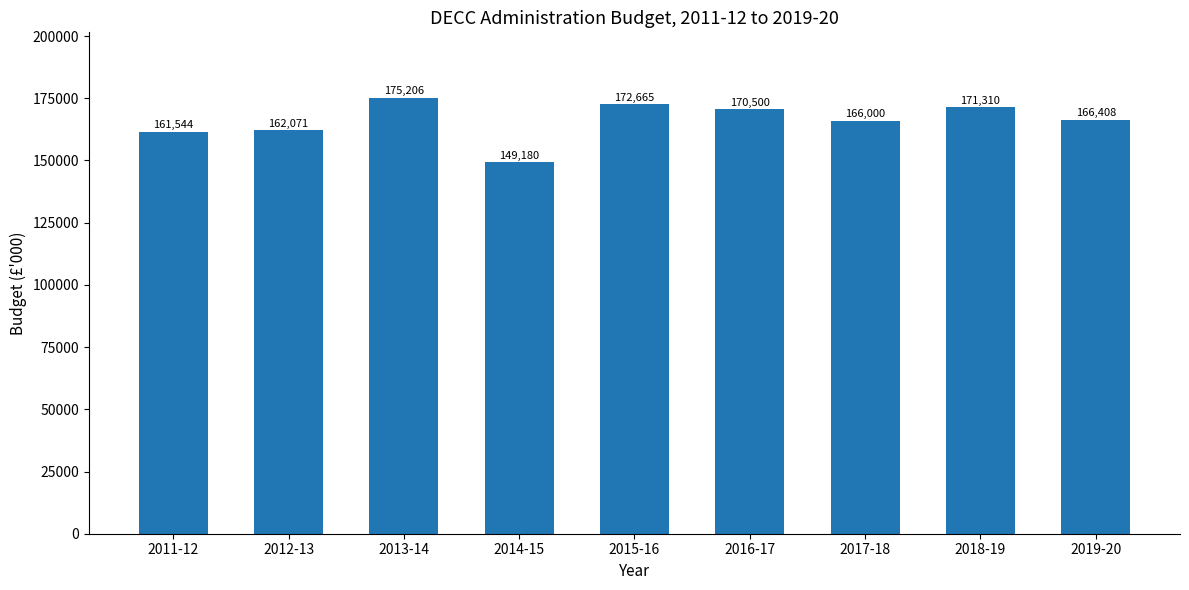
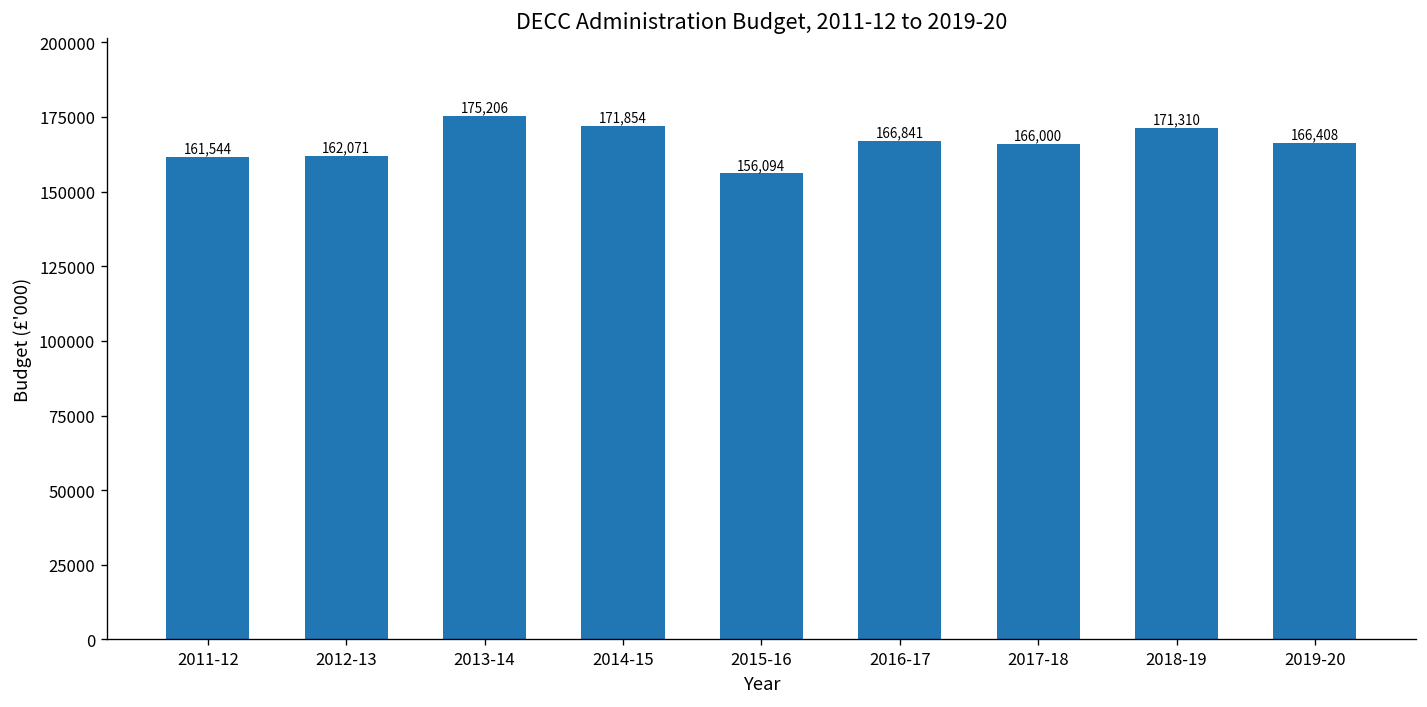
  {
    "2011-12": "161,544",
    "2012-13": "162,071",
    "2013-14": "175,206",
-   "2014-15": "149,180",
-   "2015-16": "172,665",
-   "2016-17": "170,500",
+   "2014-15": "171,854",
+   "2015-16": "156,094",
+   "2016-17": "166,841",
    "2017-18": "166,000",
    "2018-19": "171,310",
    "2019-20": "166,408"
  }
